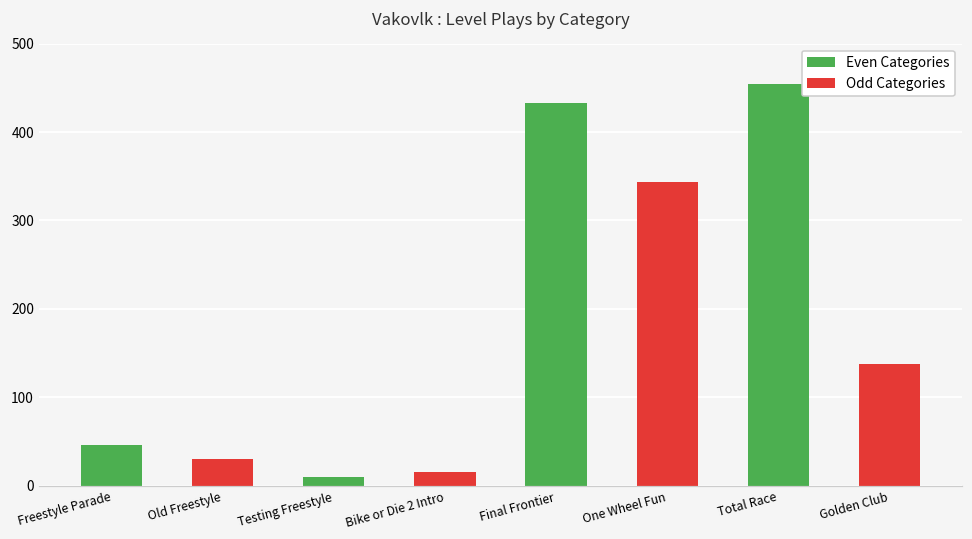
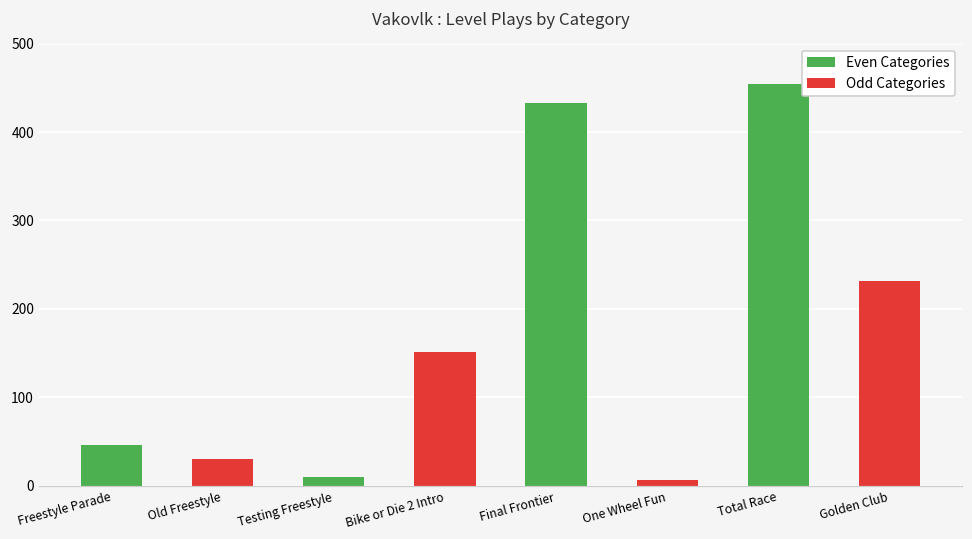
  {
    "Freestyle Parade": 50,
    "Old Freestyle": 30,
    "Testing Freestyle": 10,
-   "Bike or Die 2 Intro": 20,
+   "Bike or Die 2 Intro": 150,
    "Final Frontier": 430,
-   "One Wheel Fun": 340,
+   "One Wheel Fun": 10,
    "Total Race": 450,
-   "Golden Club": 140
+   "Golden Club": 230
  }
